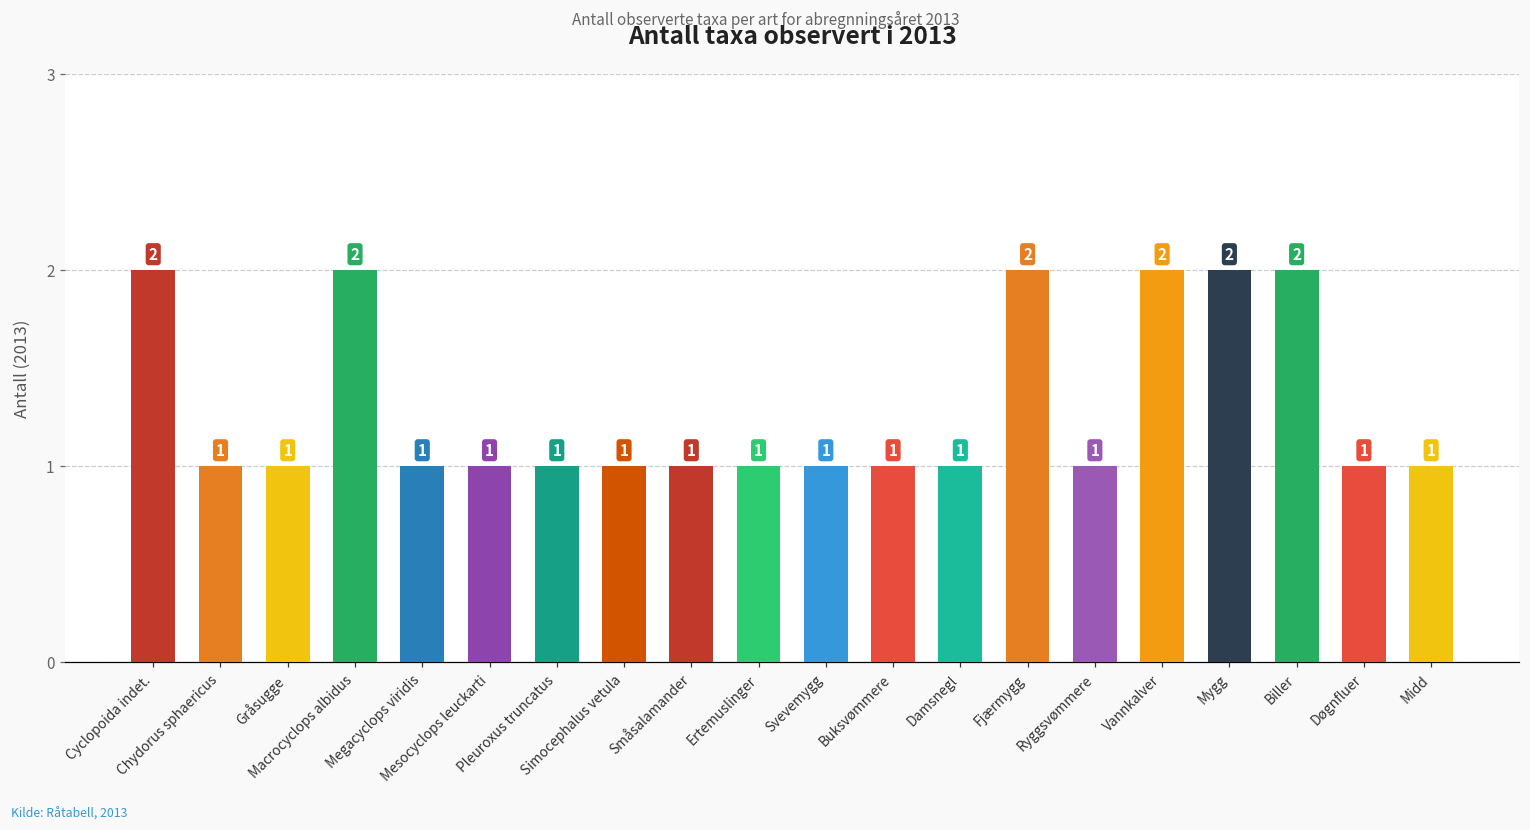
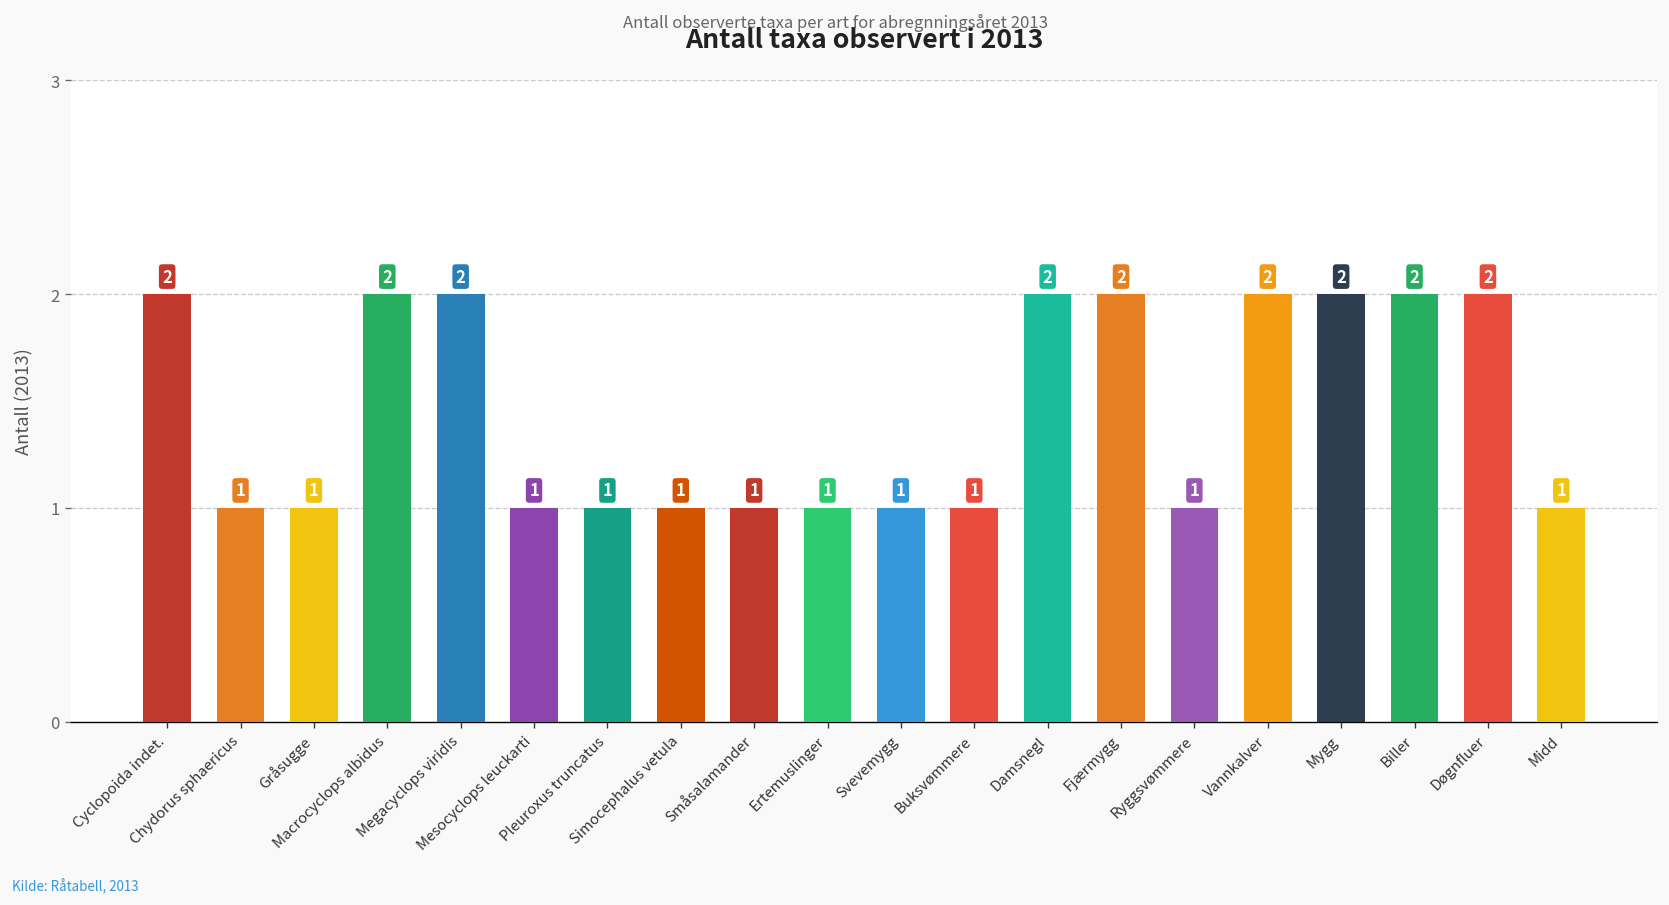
  {
-   "Megacyclops viridis": 1,
-   "Damsnegl": 1,
-   "Døgnfluer": 1
+   "Megacyclops viridis": 2,
+   "Damsnegl": 2,
+   "Døgnfluer": 2
  }
